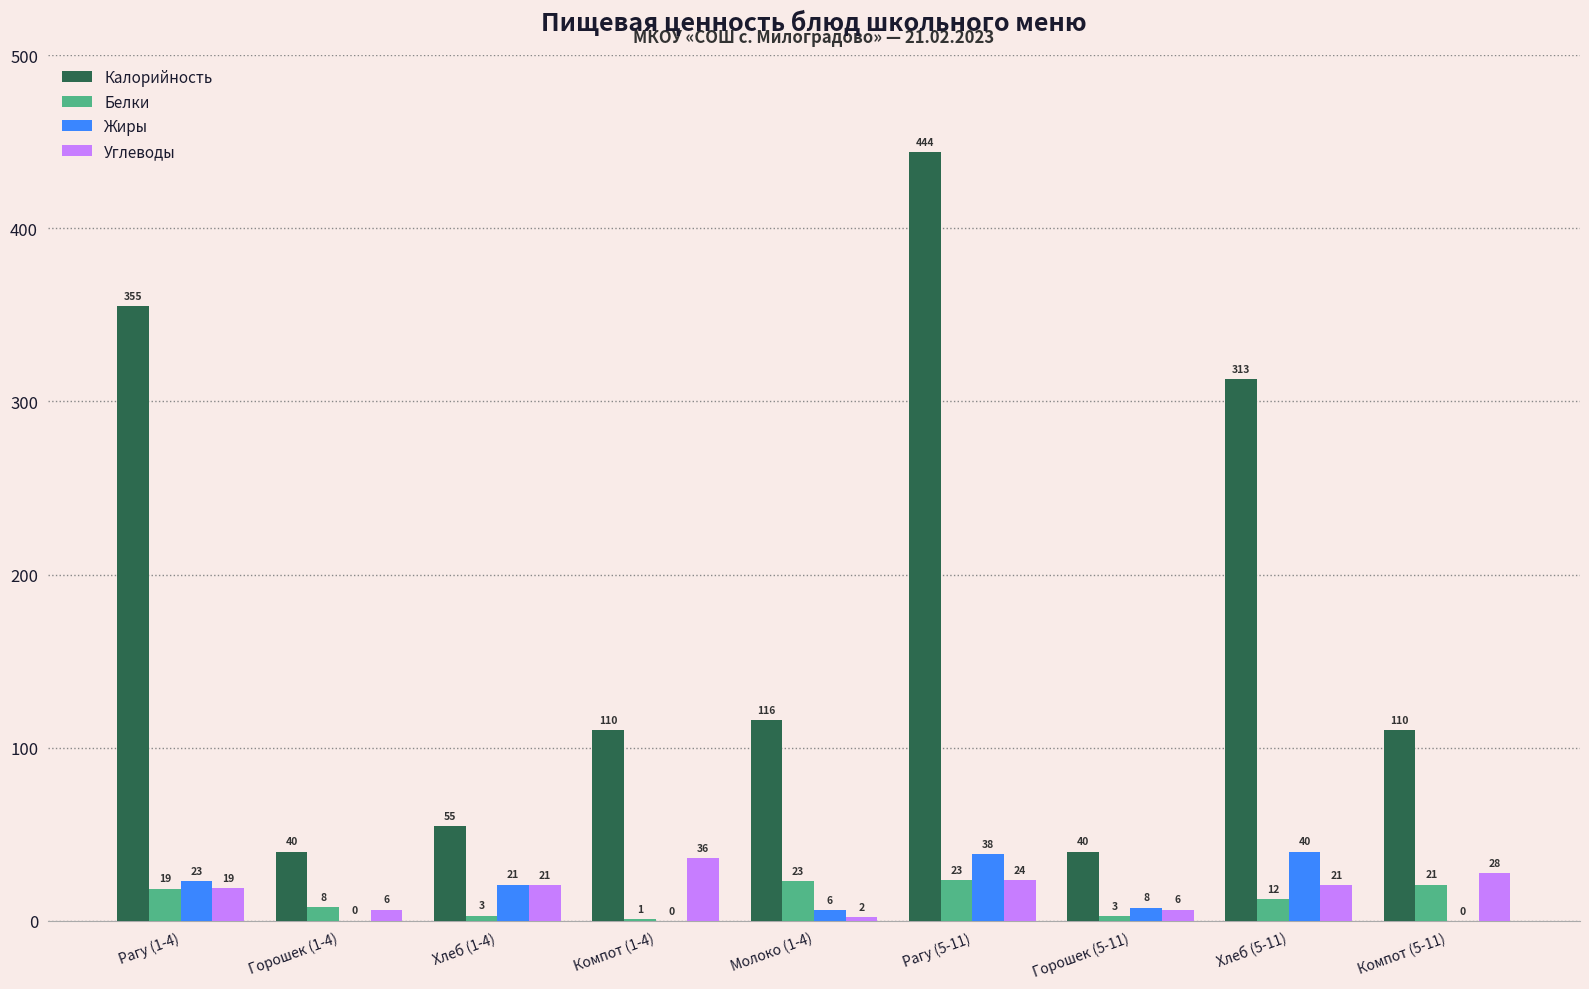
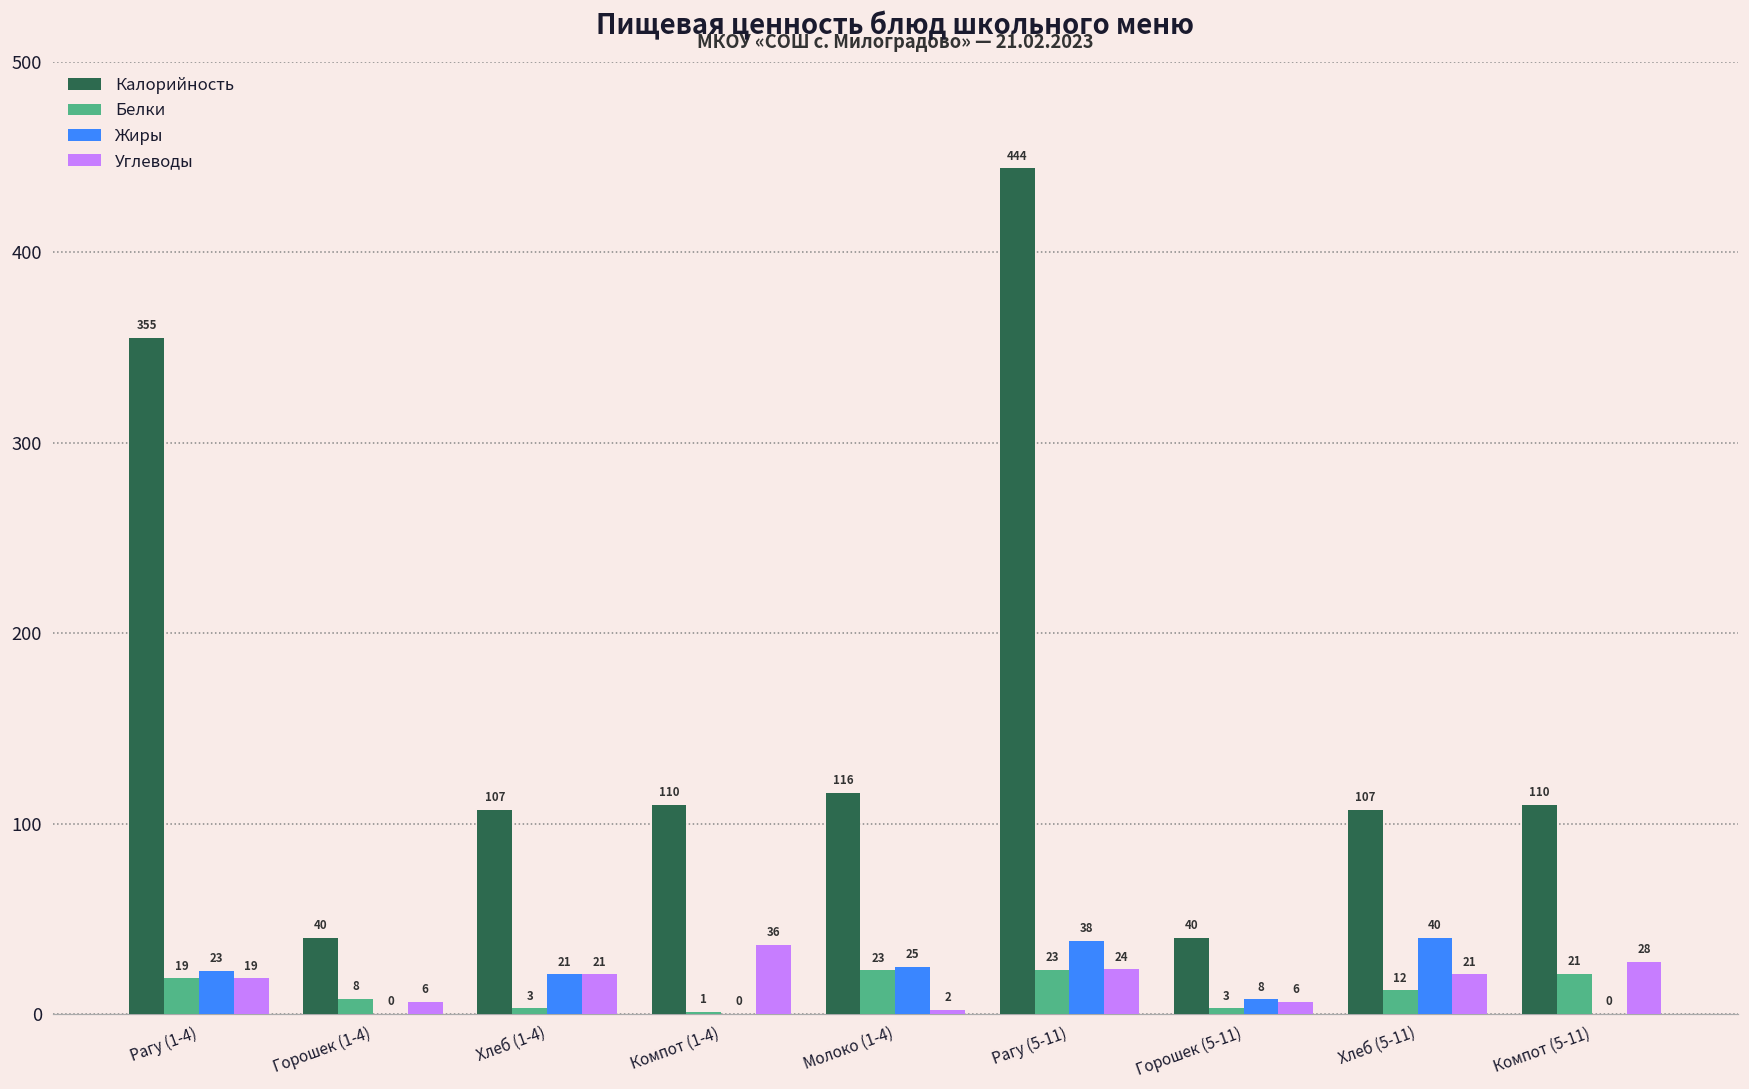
  {
    "Калорийность": {
      "Рагу (1-4)": 355,
      "Горошек (1-4)": 40,
-     "Хлеб (1-4)": 55,
+     "Хлеб (1-4)": 107,
      "Компот (1-4)": 110,
      "Молоко (1-4)": 116,
      "Рагу (5-11)": 444,
      "Горошек (5-11)": 40,
-     "Хлеб (5-11)": 313,
+     "Хлеб (5-11)": 107,
      "Компот (5-11)": 110
    },
    "Белки": {
      "Рагу (1-4)": 19,
      "Горошек (1-4)": 8,
      "Хлеб (1-4)": 3,
      "Компот (1-4)": 1,
      "Молоко (1-4)": 23,
      "Рагу (5-11)": 23,
      "Горошек (5-11)": 3,
      "Хлеб (5-11)": 12,
      "Компот (5-11)": 21
    },
    "Жиры": {
      "Рагу (1-4)": 23,
      "Горошек (1-4)": 0,
      "Хлеб (1-4)": 21,
      "Компот (1-4)": 0,
-     "Молоко (1-4)": 6,
+     "Молоко (1-4)": 25,
      "Рагу (5-11)": 38,
      "Горошек (5-11)": 8,
      "Хлеб (5-11)": 40,
      "Компот (5-11)": 0
    },
    "Углеводы": {
      "Рагу (1-4)": 19,
      "Горошек (1-4)": 6,
      "Хлеб (1-4)": 21,
      "Компот (1-4)": 36,
      "Молоко (1-4)": 2,
      "Рагу (5-11)": 24,
      "Горошек (5-11)": 6,
      "Хлеб (5-11)": 21,
      "Компот (5-11)": 28
    }
  }
